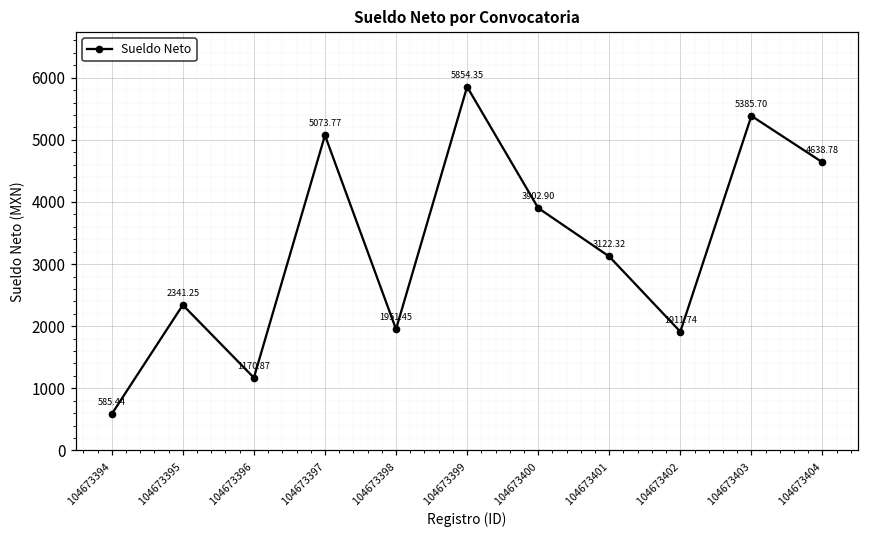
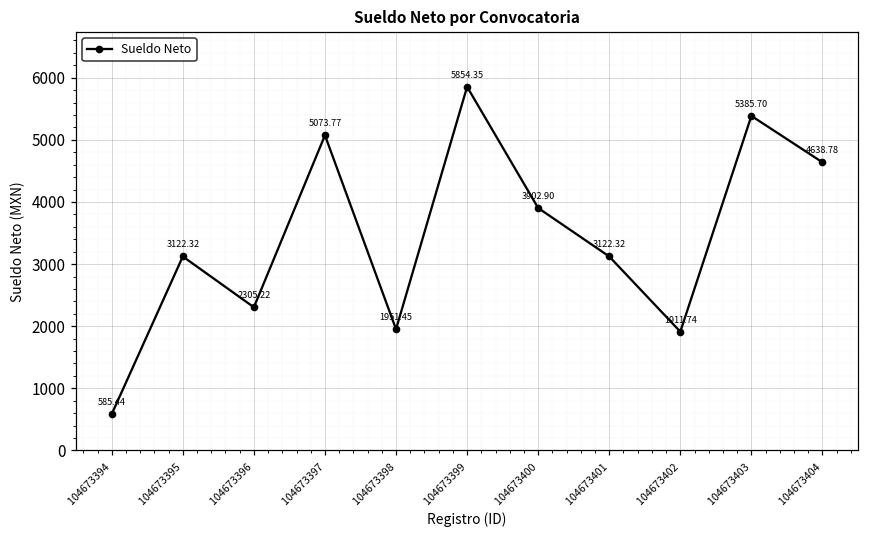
  {
    "104673394": 585.44,
-   "104673395": 2341.25,
-   "104673396": 1170.87,
+   "104673395": 3122.32,
+   "104673396": 2305.22,
    "104673397": 5073.77,
    "104673398": 1951.45,
    "104673399": 5854.35,
    "104673400": 3902.90,
    "104673401": 3122.32,
    "104673402": 1911.74,
    "104673403": 5385.70,
    "104673404": 4638.78
  }
